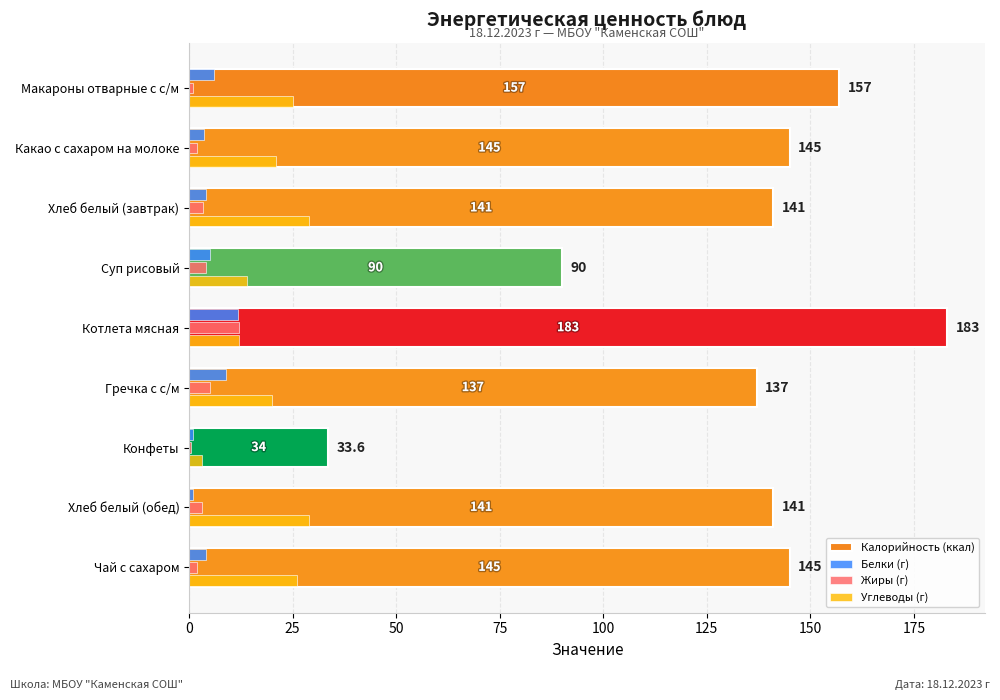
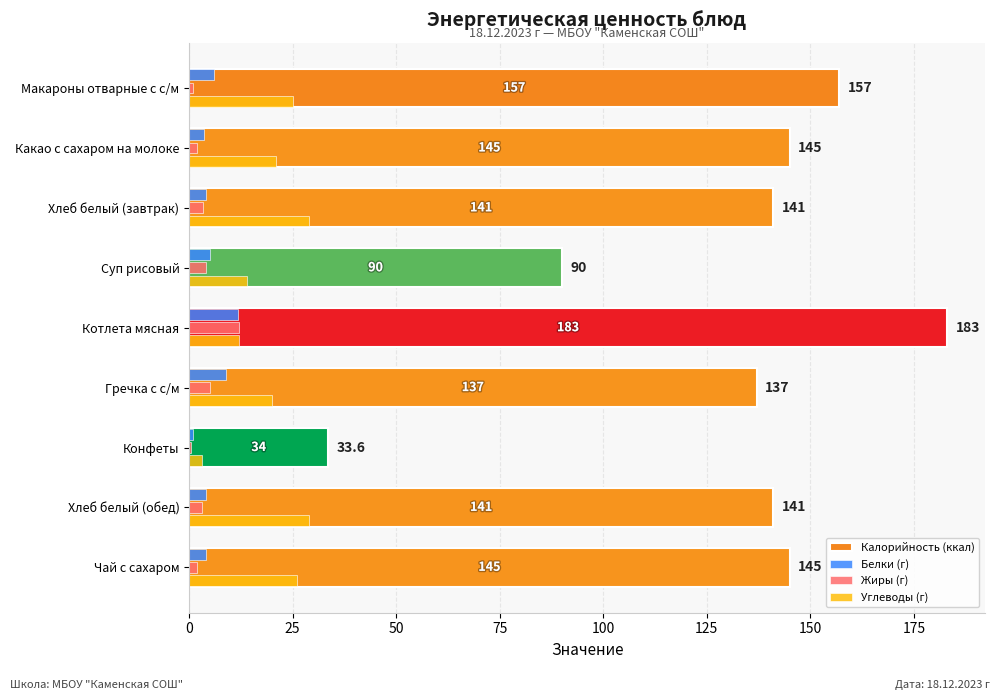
  {
    "Белки (г)": {
-     "Хлеб белый (обед)": 1
+     "Хлеб белый (обед)": 4
    }
  }
